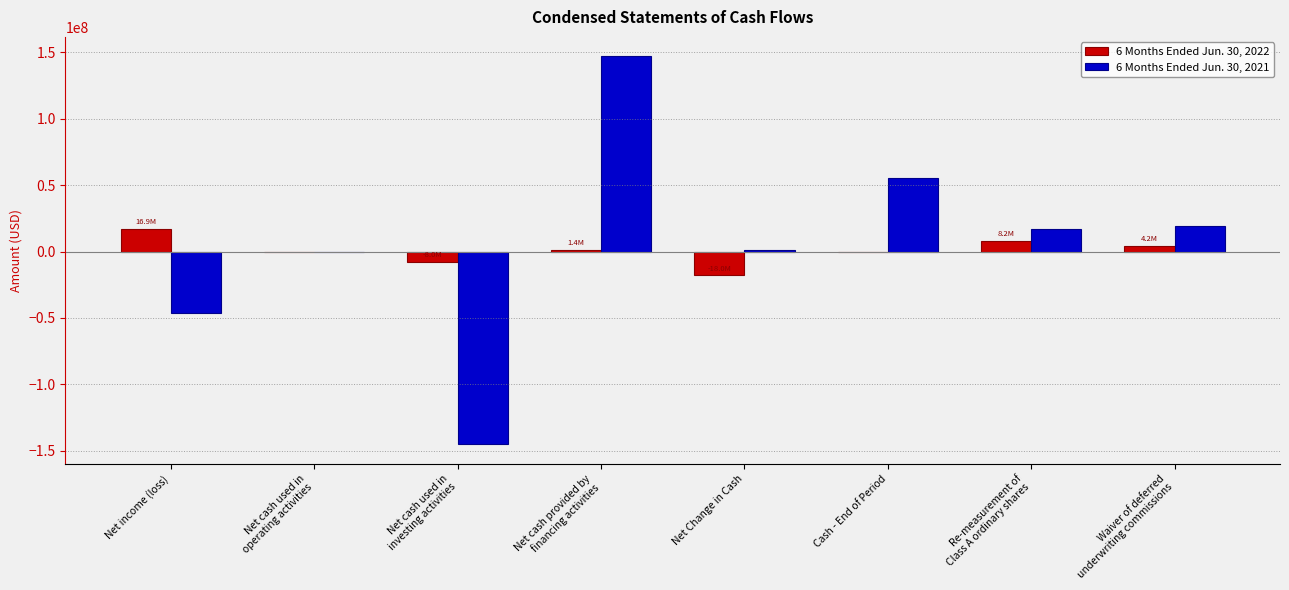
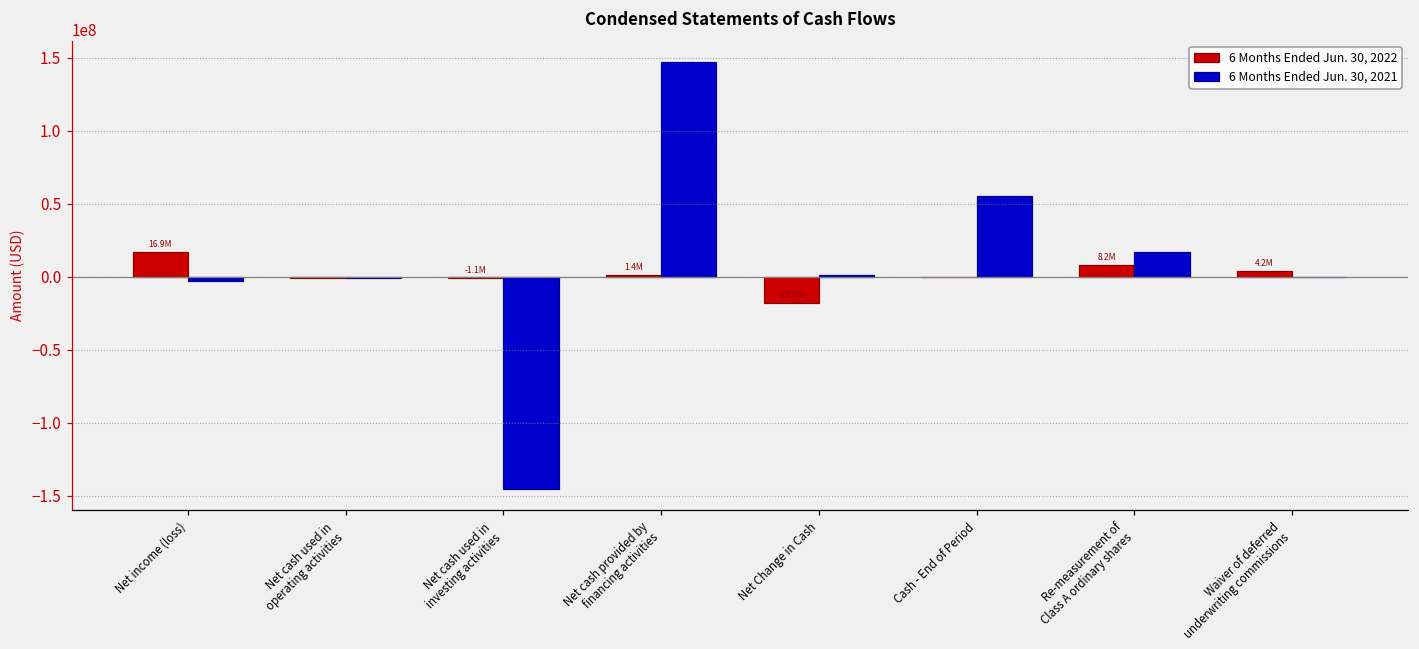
  {
    "6 Months Ended Jun. 30, 2022": {
      "Net income (loss)": "16.9M",
-     "Net cash used in investing activities": "-8.0M",
+     "Net cash used in investing activities": "-1.1M",
      "Net cash provided by financing activities": "1.4M",
      "Net Change in Cash": "-18.0M",
      "Re-measurement of Class A ordinary shares": "8.2M",
      "Waiver of deferred underwriting commissions": "4.2M"
    },
    "6 Months Ended Jun. 30, 2021": {
-     "Net income (loss)": "-46000000",
+     "Net income (loss)": "-3000000",
      "Net cash used in investing activities": "-145000000",
      "Net cash provided by financing activities": "147000000",
      "Cash - End of Period": "55000000",
      "Re-measurement of Class A ordinary shares": "17000000",
-     "Waiver of deferred underwriting commissions": "19000000"
+     "Waiver of deferred underwriting commissions": "0"
    }
  }
